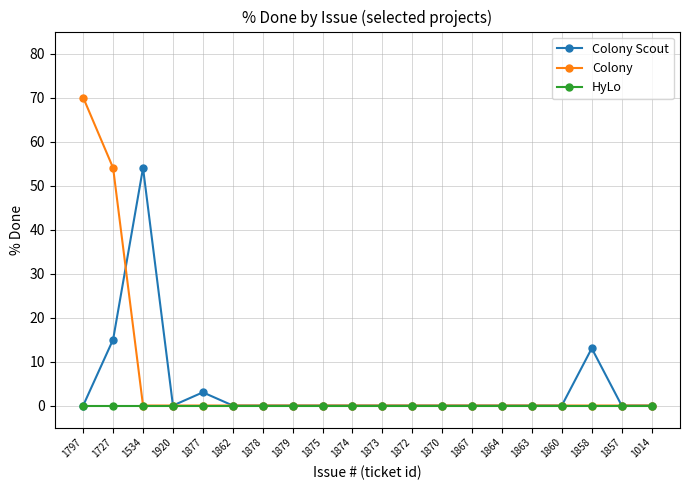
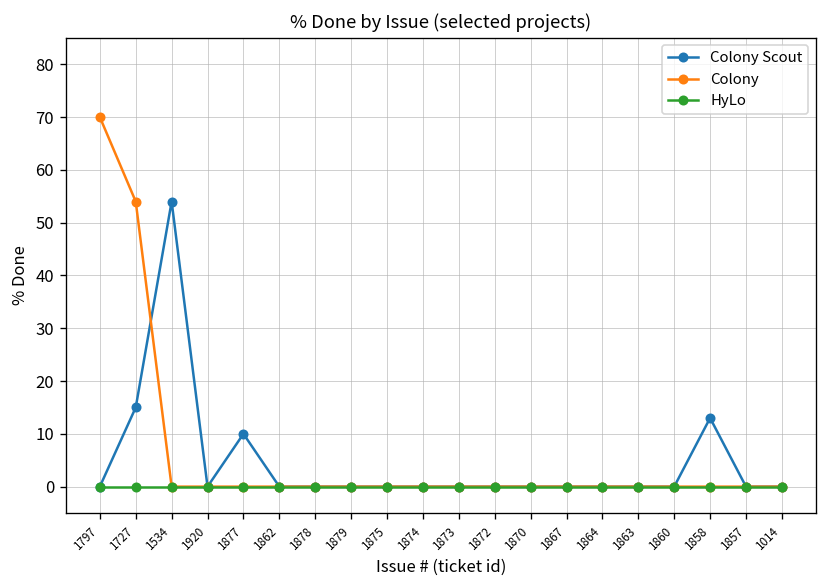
  {
    "Colony Scout": {
      "1727": 15,
      "1534": 54,
-     "1877": 3,
+     "1877": 10,
      "1858": 13
    },
    "Colony": {
      "1797": 70,
      "1727": 54
    },
    "HyLo": {
      "1727": 0
    }
  }
